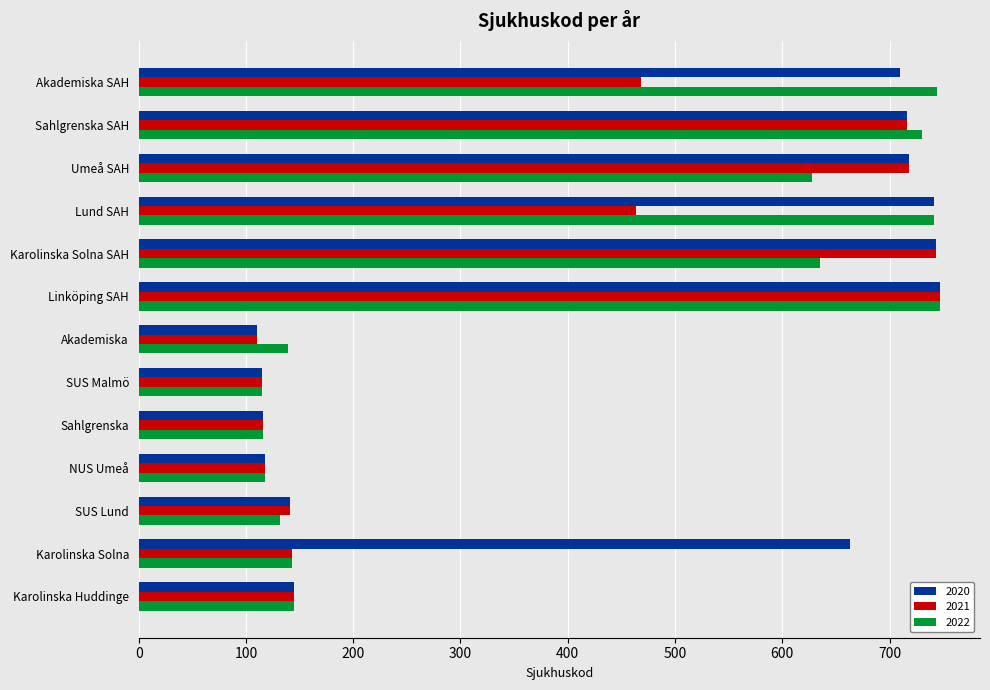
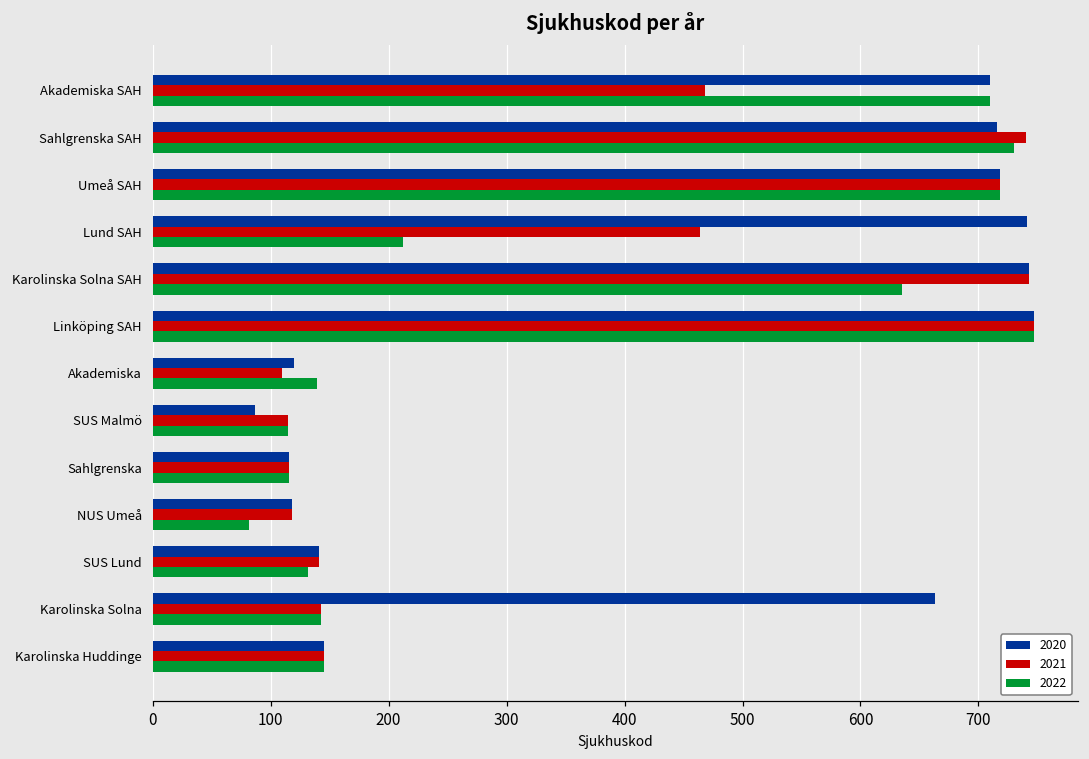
  {
    "2020": {
      "Akademiska SAH": 710,
      "Sahlgrenska SAH": 716,
      "Umeå SAH": 718,
      "Lund SAH": 741,
      "Karolinska Solna SAH": 743,
      "Linköping SAH": 747,
-     "Akademiska": 110,
-     "SUS Malmö": 115,
+     "Akademiska": 120,
+     "SUS Malmö": 87,
      "Sahlgrenska": 116,
      "NUS Umeå": 118,
      "SUS Lund": 141,
      "Karolinska Solna": 663,
      "Karolinska Huddinge": 145
    },
    "2021": {
      "Akademiska SAH": 468,
-     "Sahlgrenska SAH": 716,
+     "Sahlgrenska SAH": 740,
      "Umeå SAH": 718,
      "Lund SAH": 464,
      "Karolinska Solna SAH": 743,
      "Linköping SAH": 747,
      "Akademiska": 110,
      "SUS Malmö": 115,
      "Sahlgrenska": 116,
      "NUS Umeå": 118,
      "SUS Lund": 141,
      "Karolinska Solna": 143,
      "Karolinska Huddinge": 145
    },
    "2022": {
-     "Akademiska SAH": 744,
+     "Akademiska SAH": 710,
      "Sahlgrenska SAH": 730,
-     "Umeå SAH": 628,
-     "Lund SAH": 741,
+     "Umeå SAH": 718,
+     "Lund SAH": 212,
      "Karolinska Solna SAH": 635,
      "Linköping SAH": 747,
      "Akademiska": 139,
      "SUS Malmö": 115,
      "Sahlgrenska": 116,
-     "NUS Umeå": 118,
+     "NUS Umeå": 82,
      "SUS Lund": 132,
      "Karolinska Solna": 143,
      "Karolinska Huddinge": 145
    }
  }
